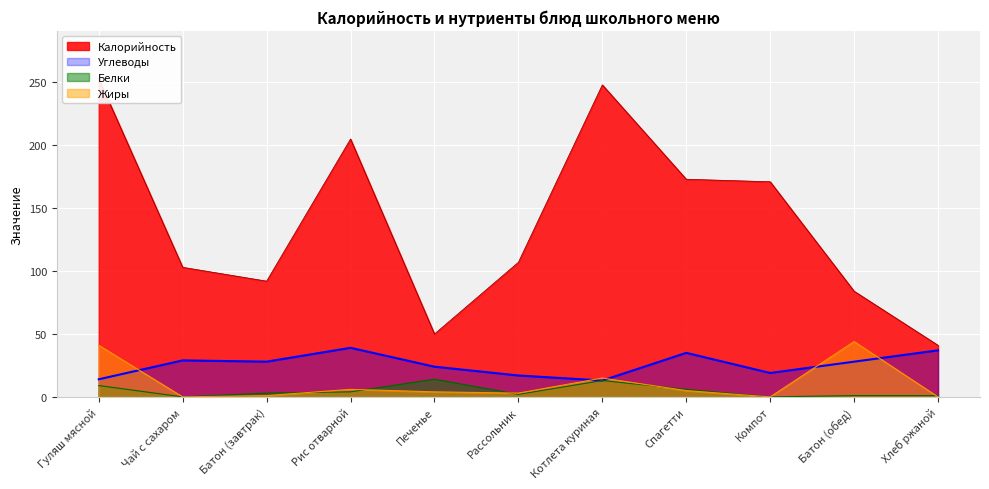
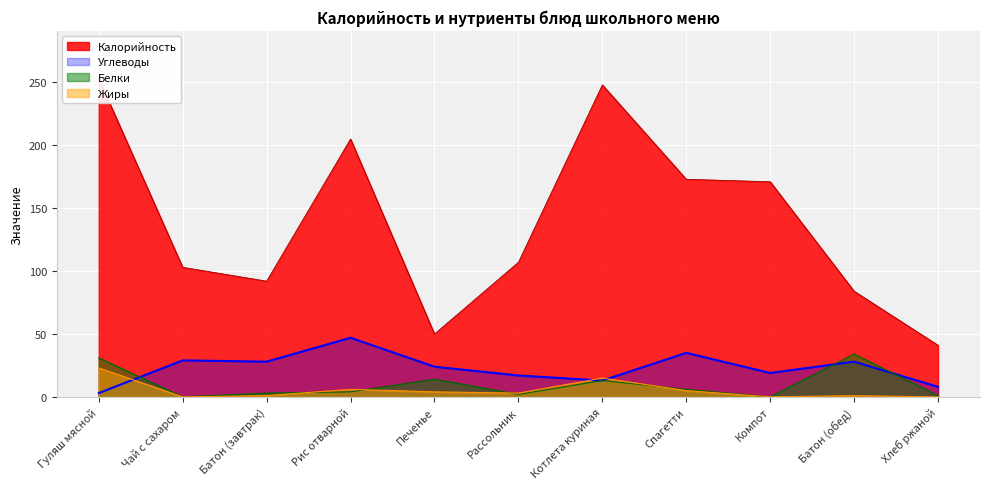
  {
    "Калорийность": {
      "Чай с сахаром": 103,
      "Батон (завтрак)": 92,
      "Рис отварной": 205,
      "Печенье": 50,
      "Рассольник": 107,
      "Котлета куриная": 248,
      "Спагетти": 173,
      "Компот": 171,
      "Батон (обед)": 84,
      "Хлеб ржаной": 41
    },
    "Углеводы": {
-     "Гуляш мясной": 14,
+     "Гуляш мясной": 3,
      "Чай с сахаром": 29,
      "Батон (завтрак)": 28,
-     "Рис отварной": 39,
+     "Рис отварной": 47,
      "Печенье": 24,
      "Рассольник": 17,
      "Спагетти": 35,
      "Компот": 19,
      "Батон (обед)": 28,
-     "Хлеб ржаной": 37
+     "Хлеб ржаной": 8
    },
    "Белки": {
-     "Гуляш мясной": 9,
+     "Гуляш мясной": 31,
      "Рис отварной": 4,
      "Печенье": 14,
-     "Батон (обед)": 1
+     "Батон (обед)": 34
    },
    "Жиры": {
-     "Гуляш мясной": 41,
+     "Гуляш мясной": 23,
      "Рис отварной": 6,
      "Печенье": 4,
-     "Батон (обед)": 44
+     "Батон (обед)": 1
    }
  }
